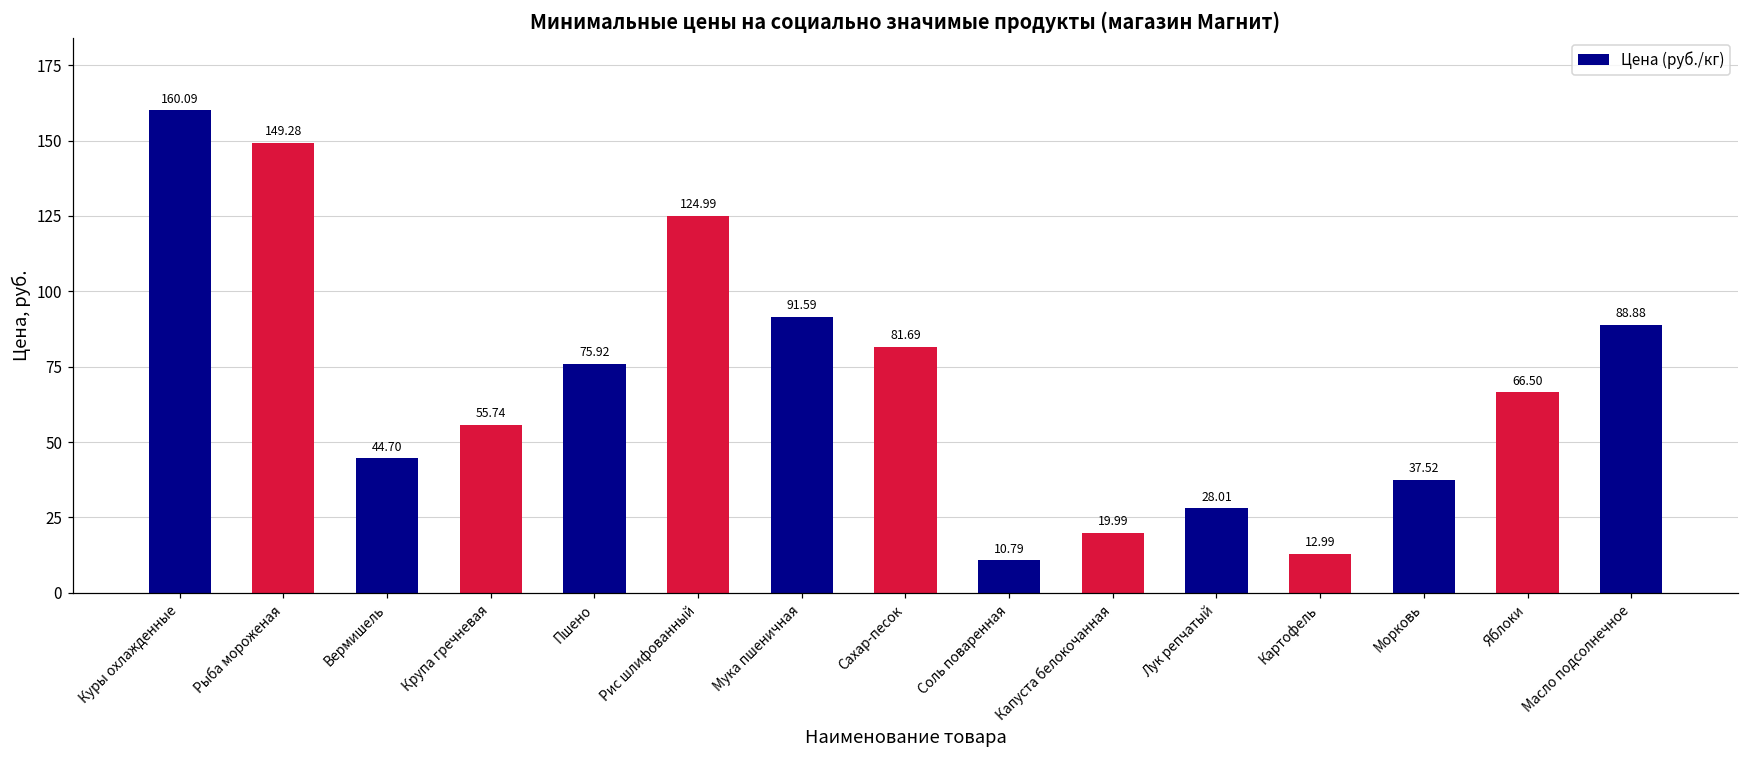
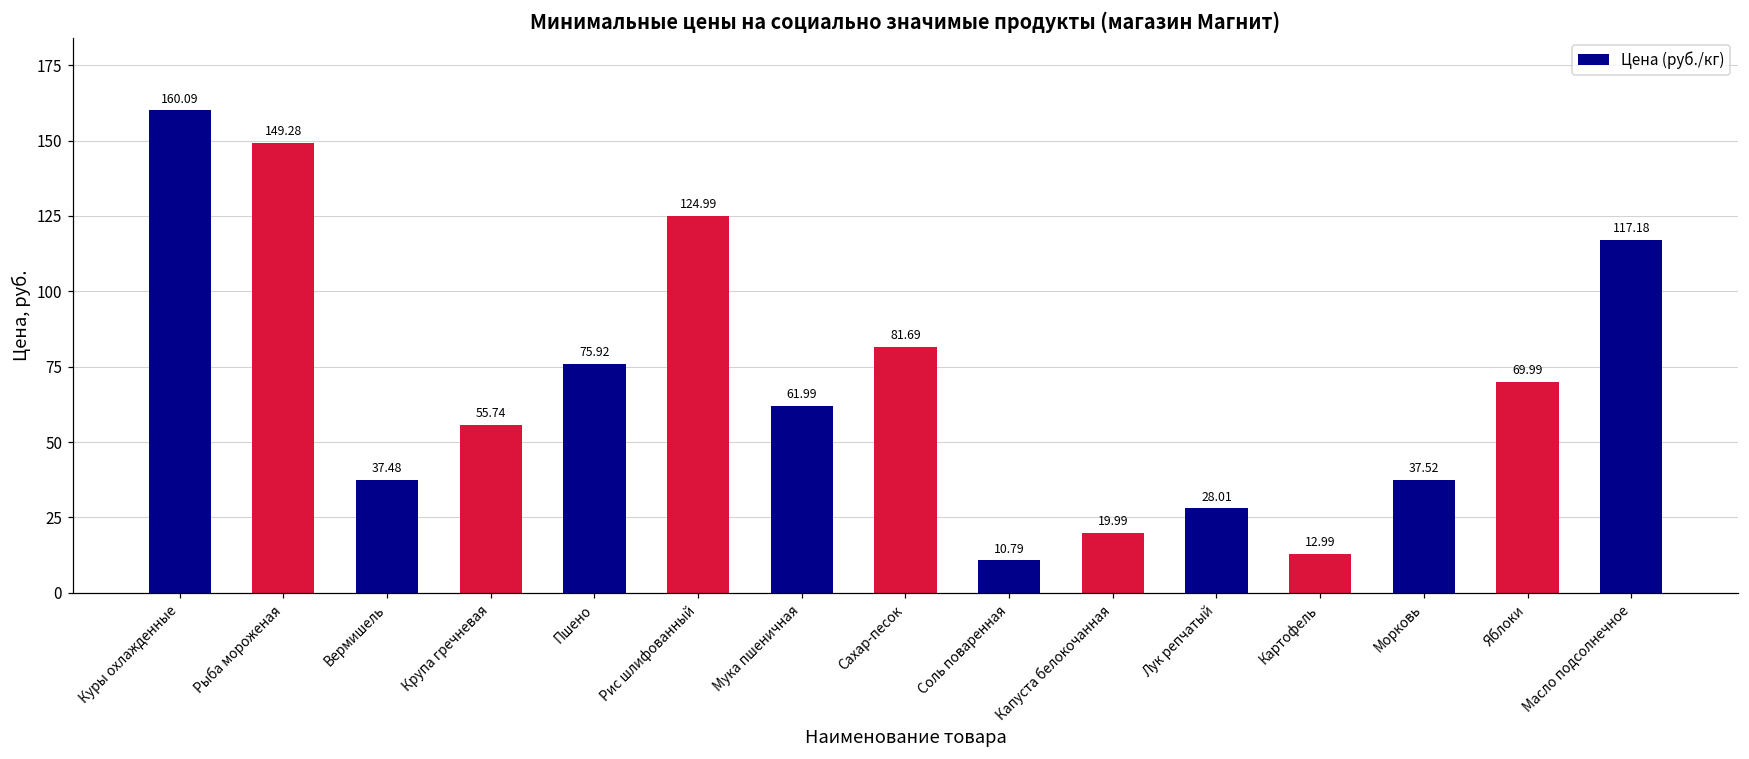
  {
    "Куры охлажденные": 160.09,
    "Рыба мороженая": 149.28,
-   "Вермишель": 44.70,
+   "Вермишель": 37.48,
    "Крупа гречневая": 55.74,
    "Пшено": 75.92,
    "Рис шлифованный": 124.99,
-   "Мука пшеничная": 91.59,
+   "Мука пшеничная": 61.99,
    "Сахар-песок": 81.69,
    "Соль поваренная": 10.79,
    "Капуста белокочанная": 19.99,
    "Лук репчатый": 28.01,
    "Картофель": 12.99,
    "Морковь": 37.52,
-   "Яблоки": 66.50,
-   "Масло подсолнечное": 88.88
+   "Яблоки": 69.99,
+   "Масло подсолнечное": 117.18
  }
